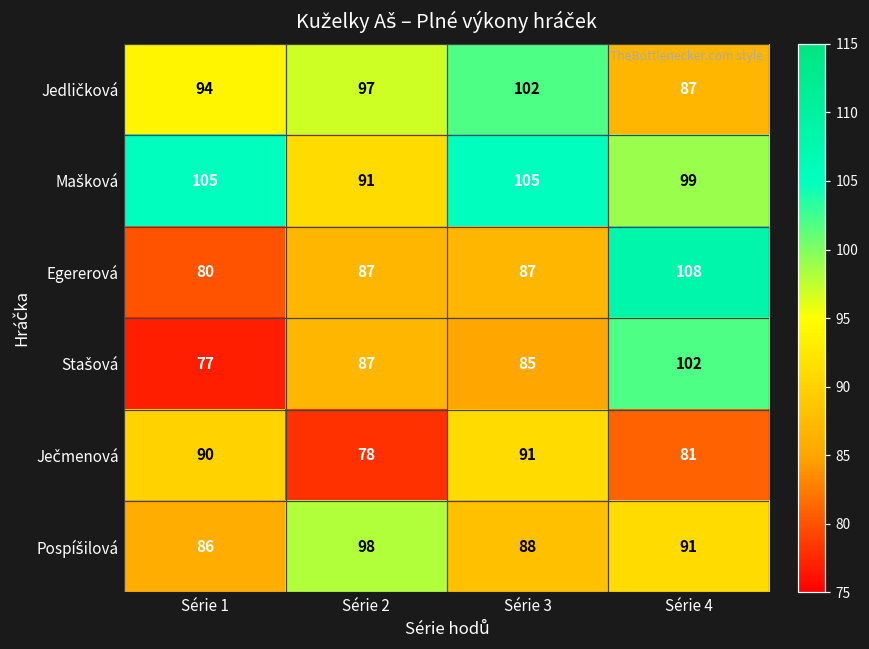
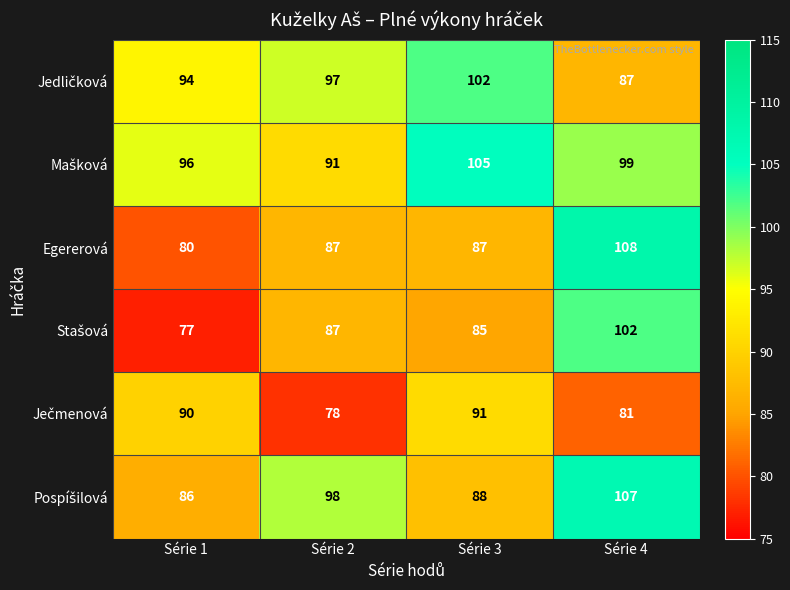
  {
    "Jedličková": {
      "Série 1": 94,
      "Série 2": 97,
      "Série 3": 102
    },
    "Mašková": {
-     "Série 1": 105,
+     "Série 1": 96,
      "Série 2": 91,
      "Série 3": 105,
      "Série 4": 99
    },
    "Egererová": {
      "Série 1": 80,
      "Série 2": 87,
      "Série 3": 87,
      "Série 4": 108
    },
    "Stašová": {
      "Série 1": 77,
      "Série 2": 87,
      "Série 3": 85,
      "Série 4": 102
    },
    "Ječmenová": {
      "Série 1": 90,
      "Série 2": 78,
      "Série 3": 91,
      "Série 4": 81
    },
    "Pospíšilová": {
      "Série 1": 86,
      "Série 2": 98,
      "Série 3": 88,
-     "Série 4": 91
+     "Série 4": 107
    }
  }
